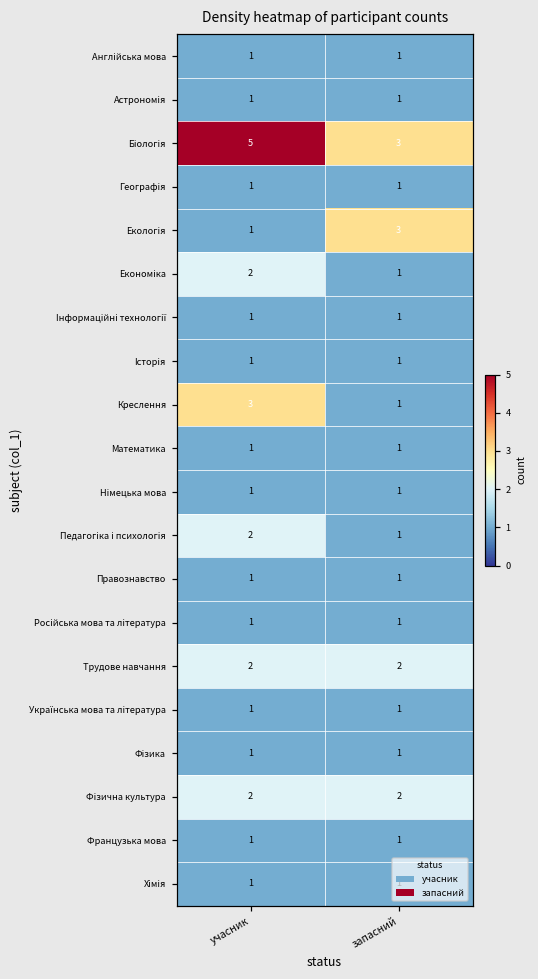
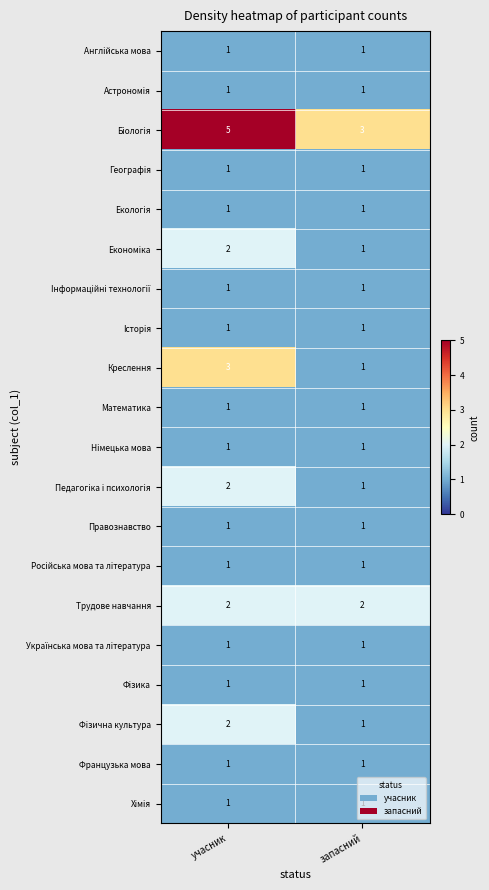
  {
    "Англійська мова": {
      "учасник": 1,
      "запасний": 1
    },
    "Астрономія": {
      "учасник": 1,
      "запасний": 1
    },
    "Біологія": {
      "учасник": 5,
      "запасний": 3
    },
    "Географія": {
      "учасник": 1,
      "запасний": 1
    },
    "Екологія": {
      "учасник": 1,
-     "запасний": 3
+     "запасний": 1
    },
    "Економіка": {
      "учасник": 2,
      "запасний": 1
    },
    "Інформаційні технології": {
      "учасник": 1,
      "запасний": 1
    },
    "Історія": {
      "учасник": 1,
      "запасний": 1
    },
    "Креслення": {
      "учасник": 3,
      "запасний": 1
    },
    "Математика": {
      "учасник": 1,
      "запасний": 1
    },
    "Німецька мова": {
      "учасник": 1,
      "запасний": 1
    },
    "Педагогіка і психологія": {
      "учасник": 2,
      "запасний": 1
    },
    "Правознавство": {
      "учасник": 1,
      "запасний": 1
    },
    "Російська мова та література": {
      "учасник": 1,
      "запасний": 1
    },
    "Трудове навчання": {
      "учасник": 2,
      "запасний": 2
    },
    "Українська мова та література": {
      "учасник": 1,
      "запасний": 1
    },
    "Фізика": {
      "учасник": 1,
      "запасний": 1
    },
    "Фізична культура": {
      "учасник": 2,
-     "запасний": 2
+     "запасний": 1
    },
    "Французька мова": {
      "учасник": 1,
      "запасний": 1
    },
    "Хімія": {
      "учасник": 1
    }
  }
